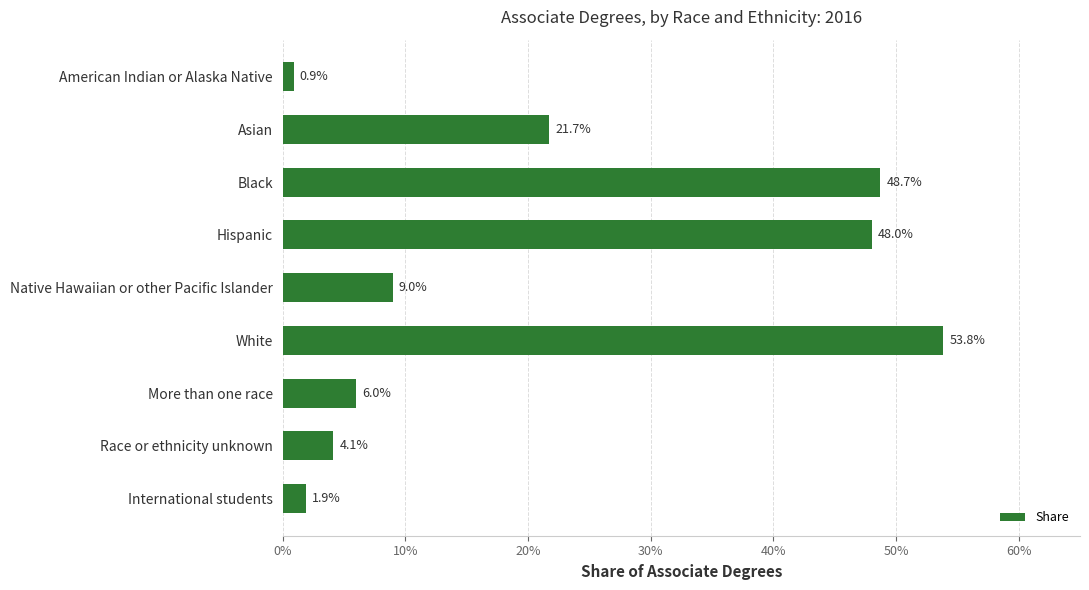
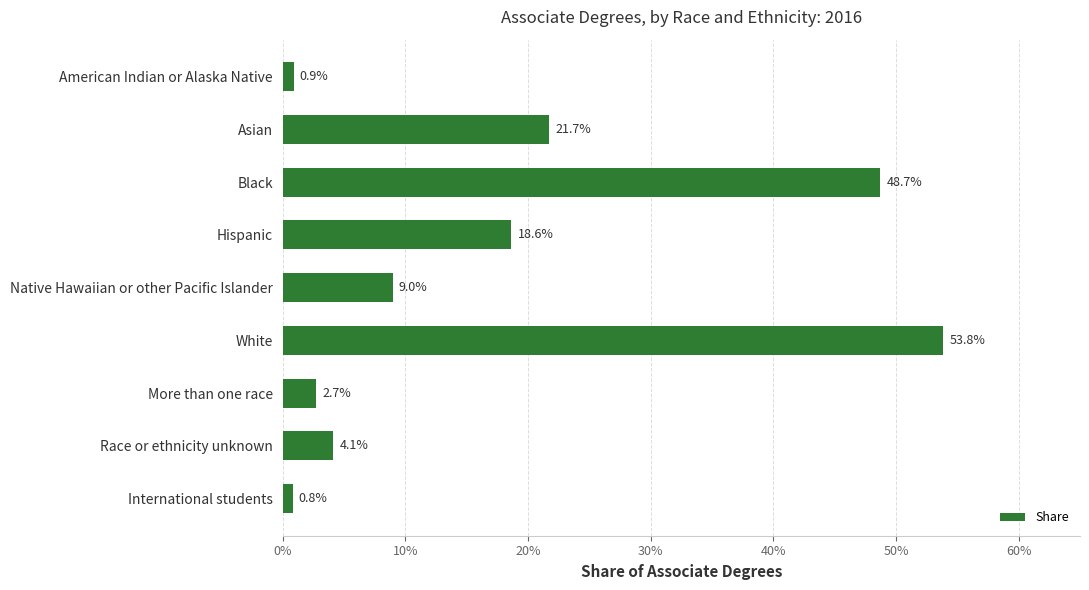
  {
    "American Indian or Alaska Native": "0.9%",
    "Asian": "21.7%",
    "Black": "48.7%",
-   "Hispanic": "48.0%",
+   "Hispanic": "18.6%",
    "Native Hawaiian or other Pacific Islander": "9.0%",
    "White": "53.8%",
-   "More than one race": "6.0%",
+   "More than one race": "2.7%",
    "Race or ethnicity unknown": "4.1%",
-   "International students": "1.9%"
+   "International students": "0.8%"
  }
